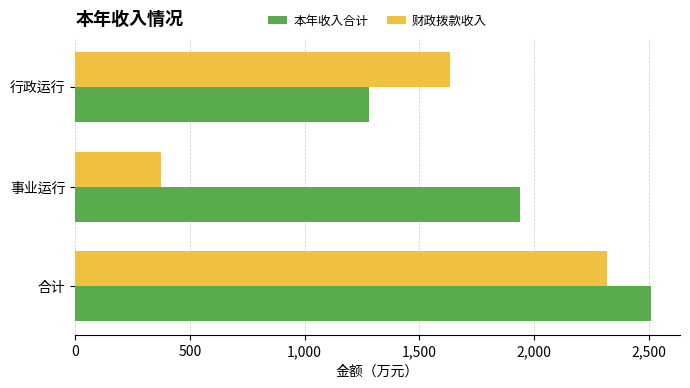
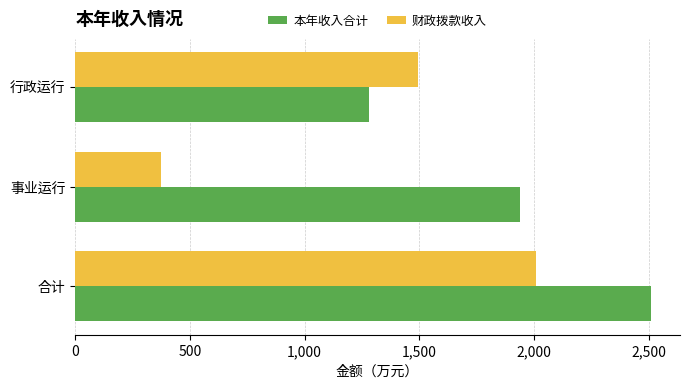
  {
    "本年收入合计": {
      "行政运行": "1,280",
      "事业运行": "1,940",
      "合计": "2,510"
    },
    "财政拨款收入": {
-     "行政运行": "1,630",
+     "行政运行": "1,490",
      "事业运行": "380",
-     "合计": "2,320"
+     "合计": "2,010"
    }
  }
